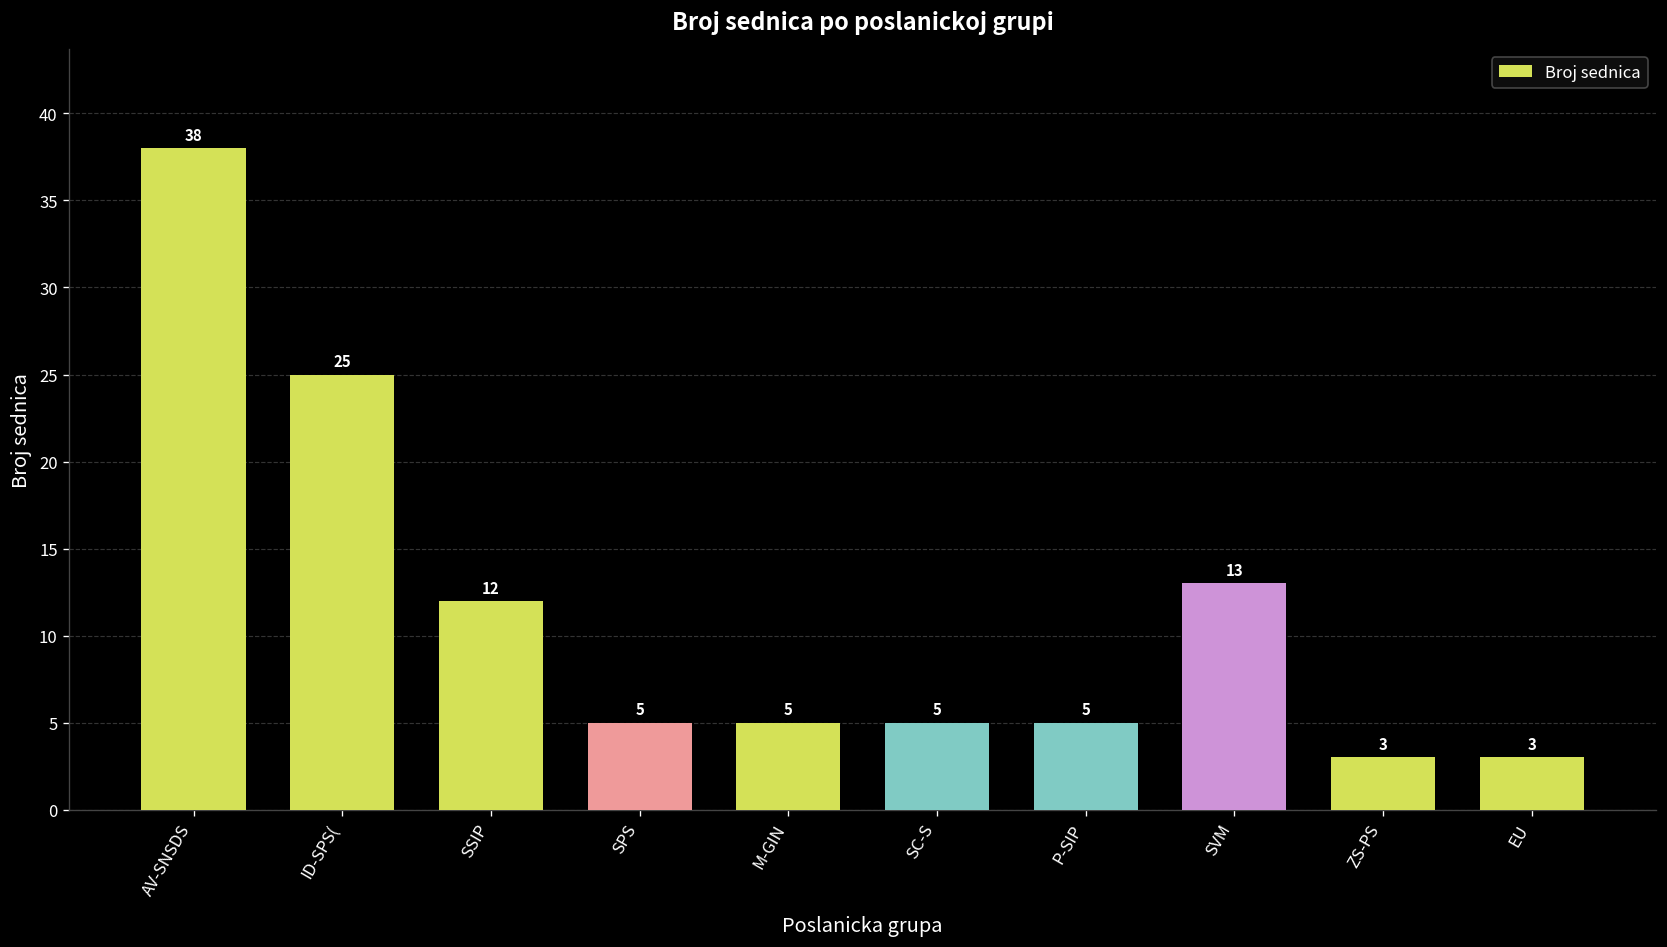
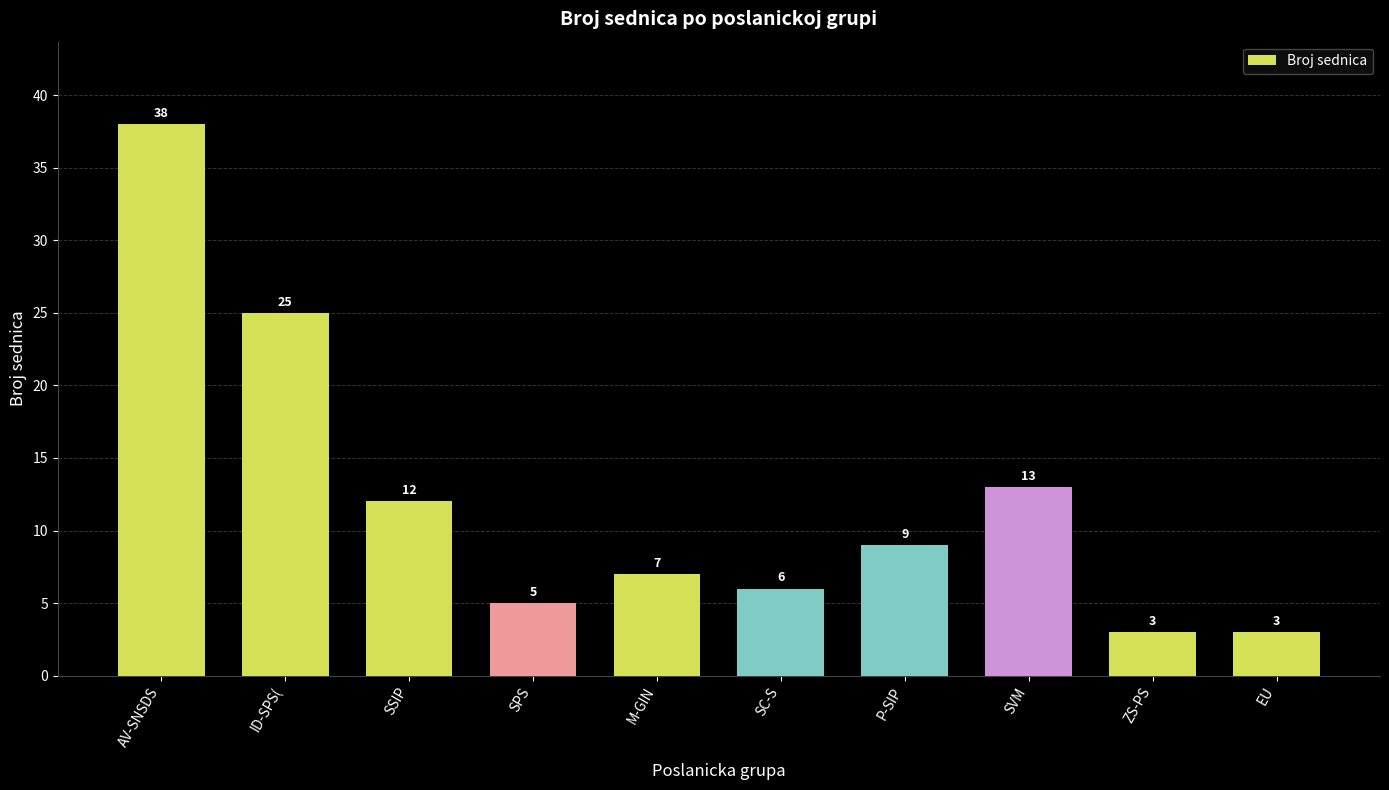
  {
    "AV-SNSDS": 38,
    "ID-SPS(": 25,
    "SSIP": 12,
    "SPS": 5,
-   "M-GIN": 5,
-   "SC-S": 5,
-   "P-SIP": 5,
+   "M-GIN": 7,
+   "SC-S": 6,
+   "P-SIP": 9,
    "SVM": 13,
    "ZS-PS": 3,
    "EU": 3
  }
